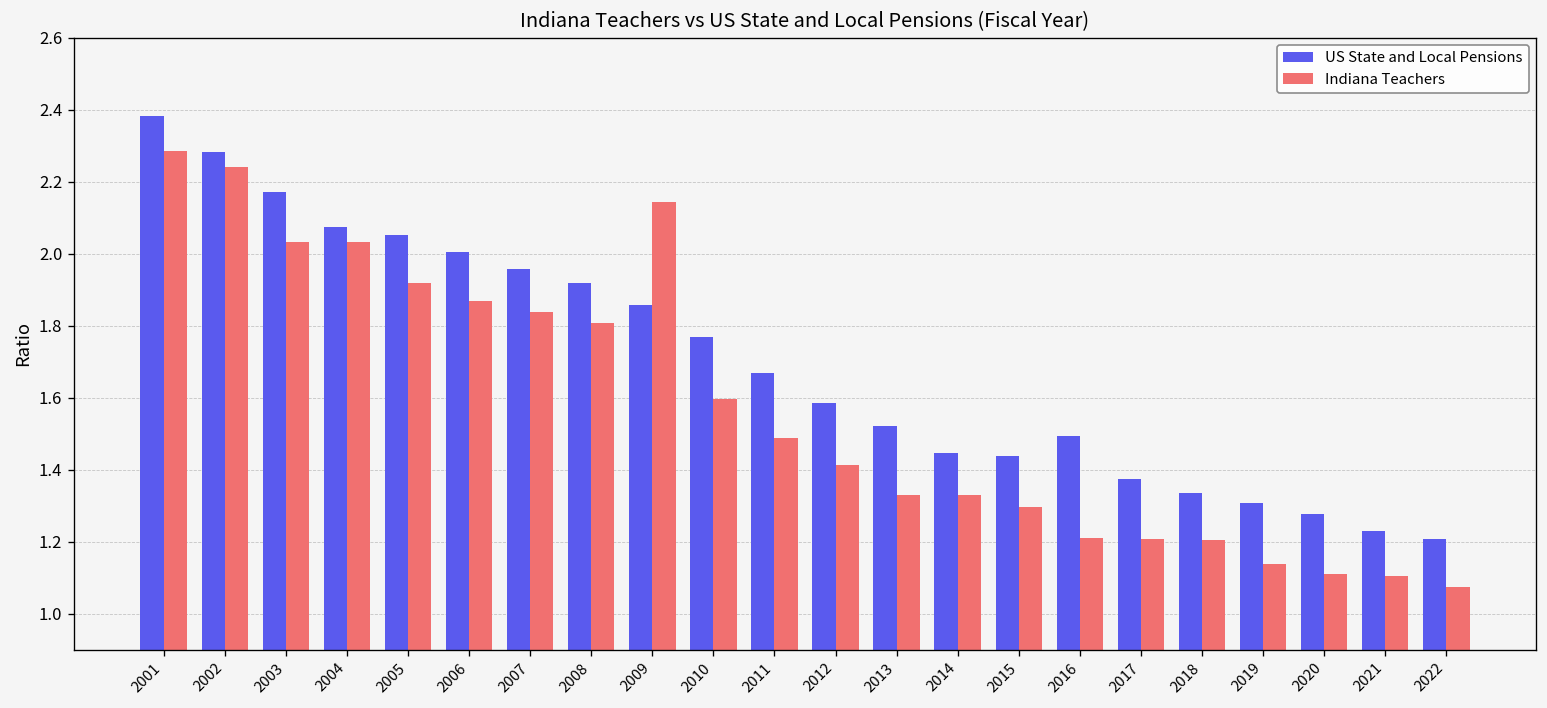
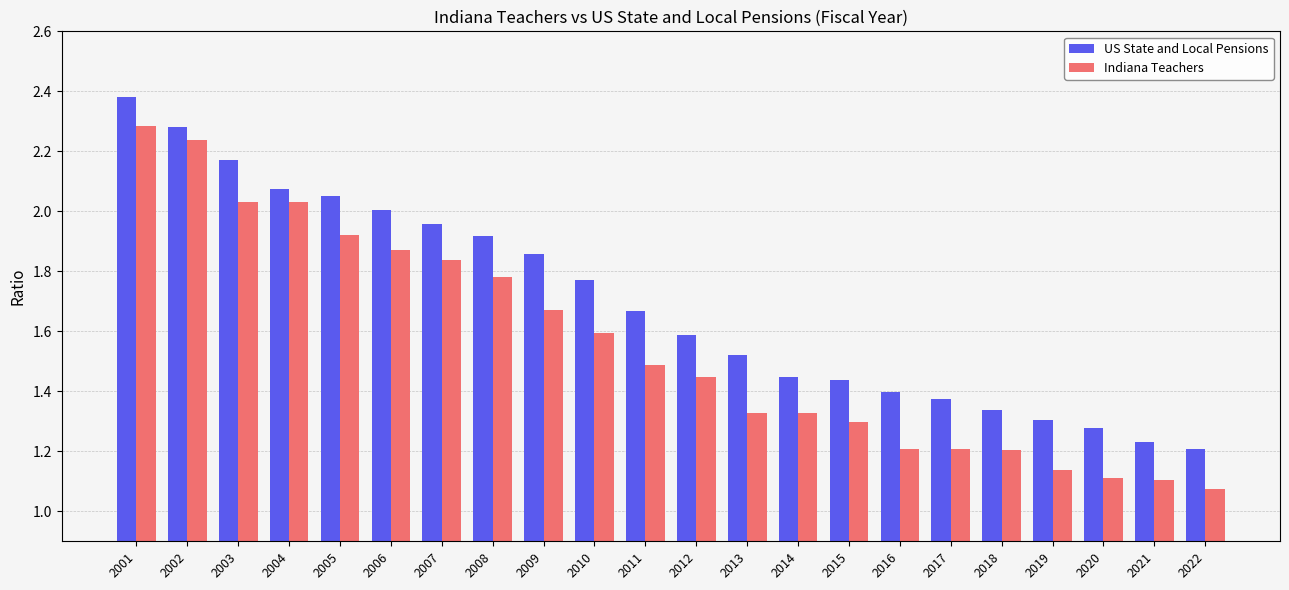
  {
    "US State and Local Pensions": {
      "2001": 2.38,
      "2002": 2.28,
      "2003": 2.17,
      "2004": 2.07,
      "2005": 2.05,
      "2006": 2.00,
      "2007": 1.96,
      "2008": 1.92,
      "2009": 1.86,
      "2010": 1.77,
      "2011": 1.67,
      "2012": 1.59,
      "2013": 1.52,
      "2014": 1.45,
      "2015": 1.44,
-     "2016": 1.49,
+     "2016": 1.40,
      "2017": 1.37,
      "2018": 1.34,
      "2019": 1.31,
      "2020": 1.28,
      "2021": 1.23,
      "2022": 1.21
    },
    "Indiana Teachers": {
      "2001": 2.28,
      "2002": 2.24,
      "2003": 2.03,
      "2004": 2.03,
      "2005": 1.92,
      "2006": 1.87,
      "2007": 1.84,
-     "2008": 1.81,
-     "2009": 2.14,
+     "2008": 1.78,
+     "2009": 1.67,
      "2010": 1.60,
      "2011": 1.49,
-     "2012": 1.41,
+     "2012": 1.45,
      "2013": 1.33,
      "2014": 1.33,
      "2015": 1.30,
      "2016": 1.21,
      "2017": 1.21,
      "2018": 1.20,
      "2019": 1.14,
      "2020": 1.11,
      "2021": 1.10,
      "2022": 1.08
    }
  }
